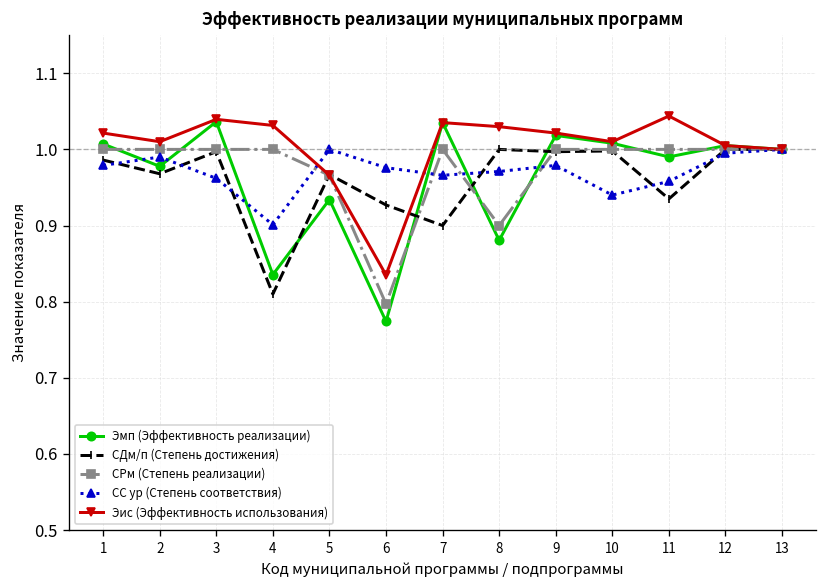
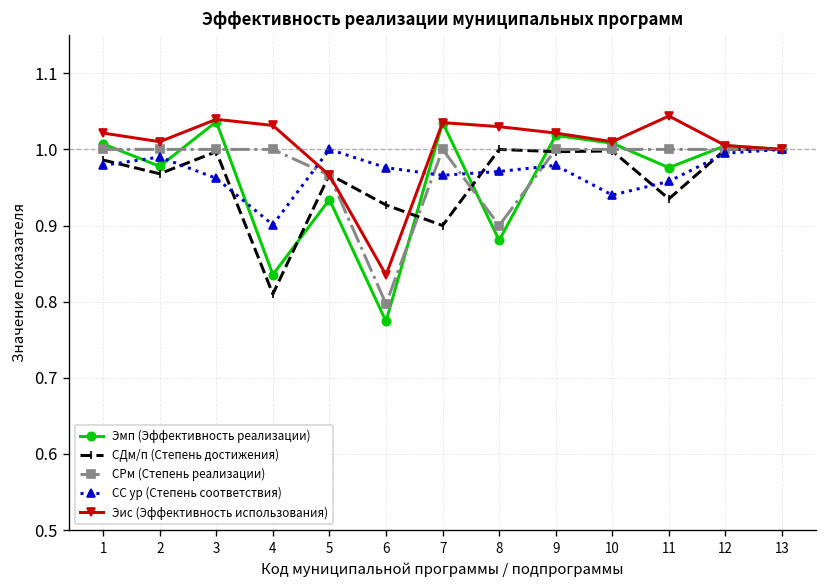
  {
    "Эмп (Эффективность реализации)": {
      "1": 1.01,
      "2": 0.98,
      "4": 0.84,
      "5": 0.93,
      "6": 0.77,
      "8": 0.88,
-     "11": 0.99
+     "11": 0.98
    },
    "СДм/п (Степень достижения)": {
      "1": 0.99,
      "2": 0.97,
      "4": 0.81,
      "6": 0.93,
      "7": 0.90,
      "8": 1.00,
      "11": 0.94
    },
    "СРм (Степень реализации)": {
      "1": 1.00,
      "2": 1.00,
      "4": 1.00,
      "6": 0.80,
      "7": 1.00,
      "8": 0.90,
      "11": 1.00
    },
    "СС ур (Степень соответствия)": {
      "1": 0.98,
      "2": 0.99,
      "3": 0.96,
      "4": 0.90,
      "5": 1.00,
      "6": 0.98,
      "7": 0.97,
      "8": 0.97,
      "9": 0.98,
      "10": 0.94,
      "11": 0.96,
      "12": 1.00
    },
    "Эис (Эффективность использования)": {
      "1": 1.02,
      "2": 1.01,
      "4": 1.03,
      "6": 0.84,
      "8": 1.03,
      "11": 1.04
    }
  }
